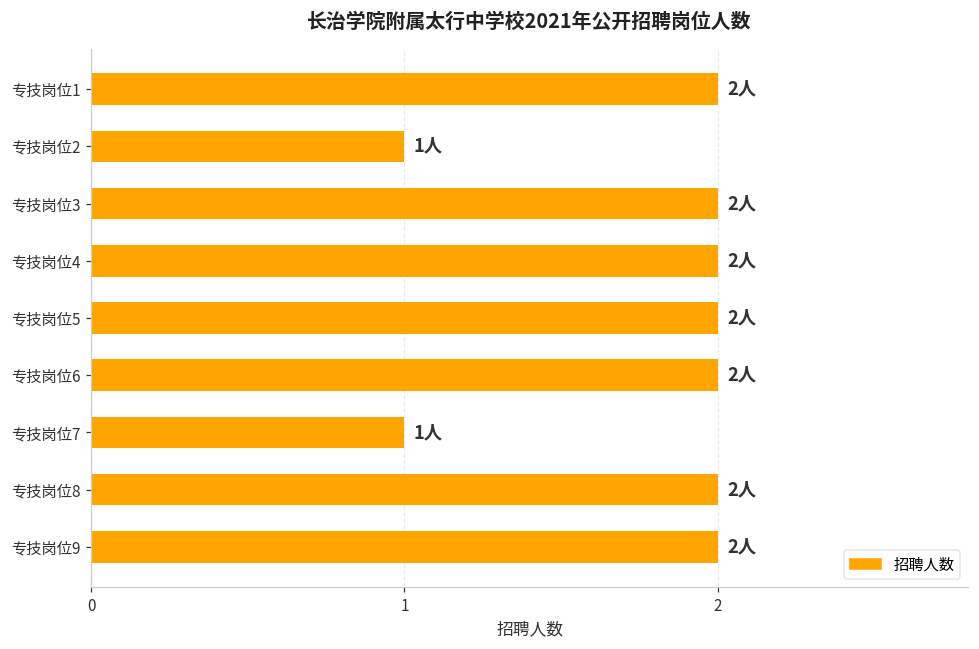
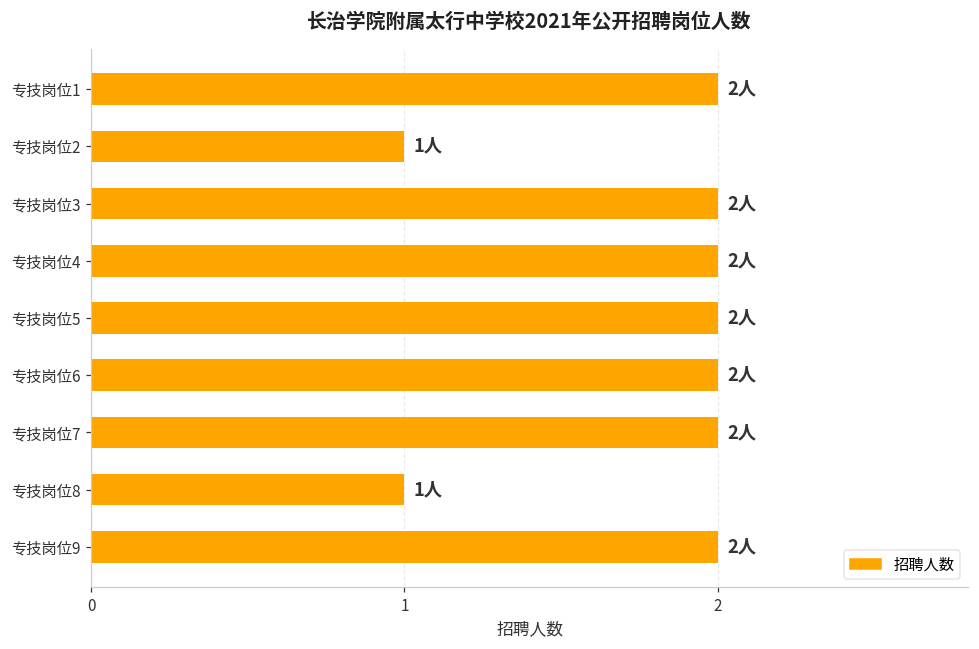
  {
    "专技岗位1": "2人",
    "专技岗位2": "1人",
    "专技岗位3": "2人",
    "专技岗位4": "2人",
    "专技岗位5": "2人",
    "专技岗位6": "2人",
-   "专技岗位7": "1人",
-   "专技岗位8": "2人",
+   "专技岗位7": "2人",
+   "专技岗位8": "1人",
    "专技岗位9": "2人"
  }
